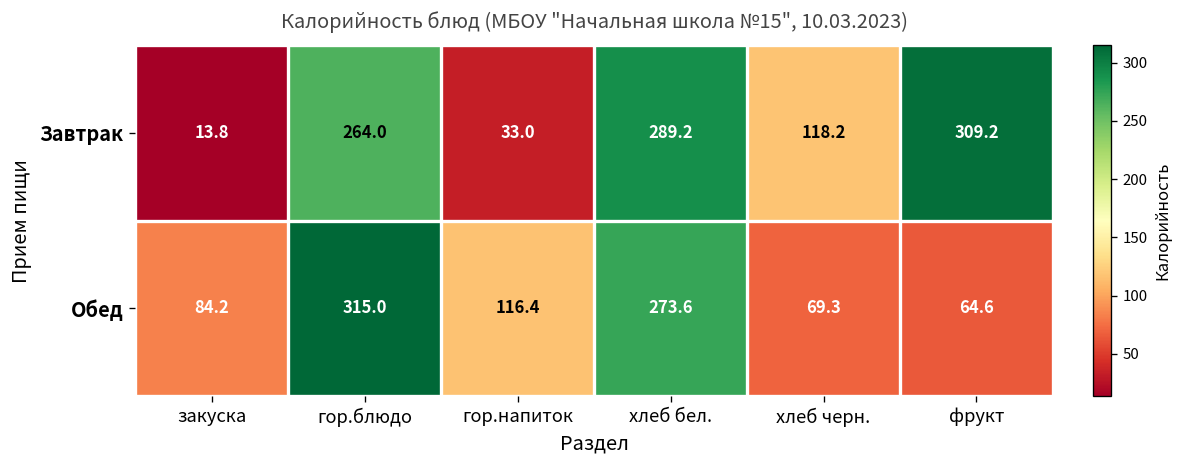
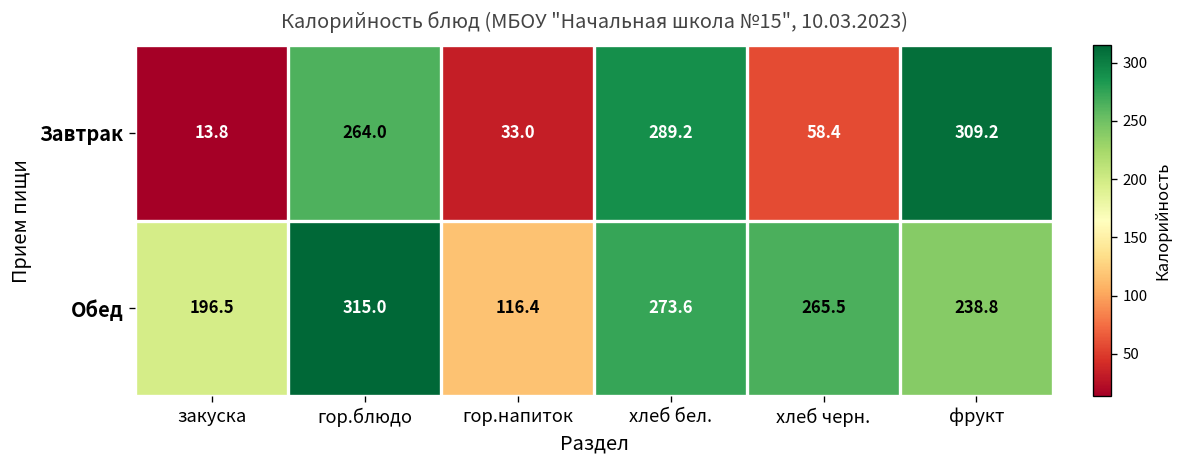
  {
    "Завтрак": {
      "закуска": 13.8,
      "гор.блюдо": 264.0,
      "гор.напиток": 33.0,
      "хлеб бел.": 289.2,
-     "хлеб черн.": 118.2,
+     "хлеб черн.": 58.4,
      "фрукт": 309.2
    },
    "Обед": {
-     "закуска": 84.2,
+     "закуска": 196.5,
      "гор.блюдо": 315.0,
      "гор.напиток": 116.4,
      "хлеб бел.": 273.6,
-     "хлеб черн.": 69.3,
-     "фрукт": 64.6
+     "хлеб черн.": 265.5,
+     "фрукт": 238.8
    }
  }
